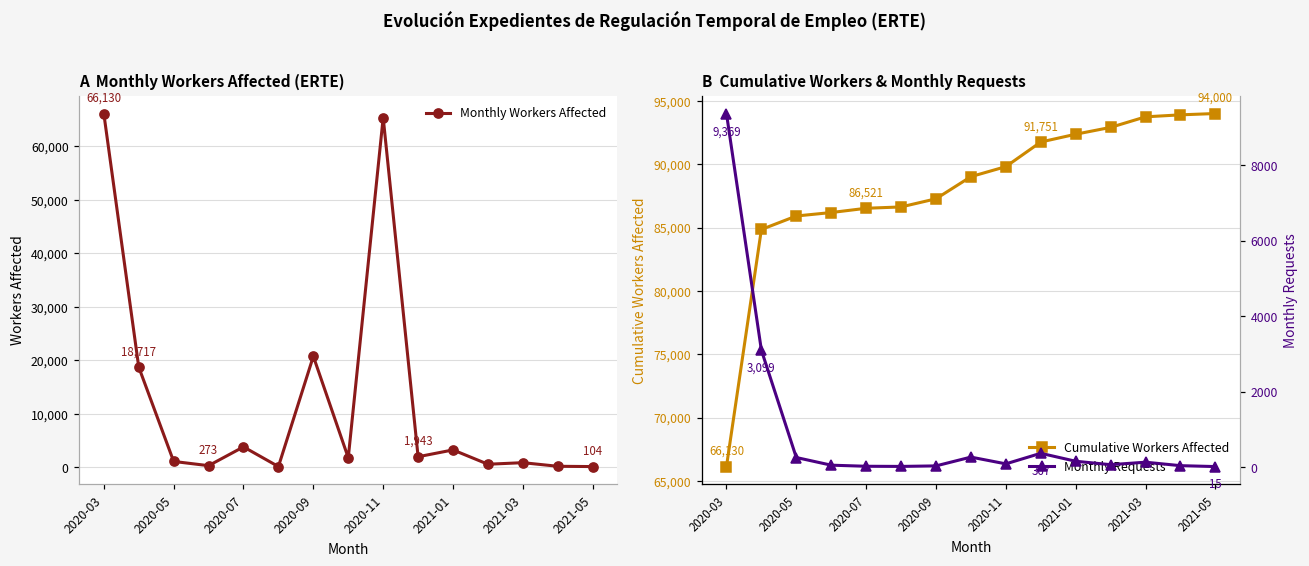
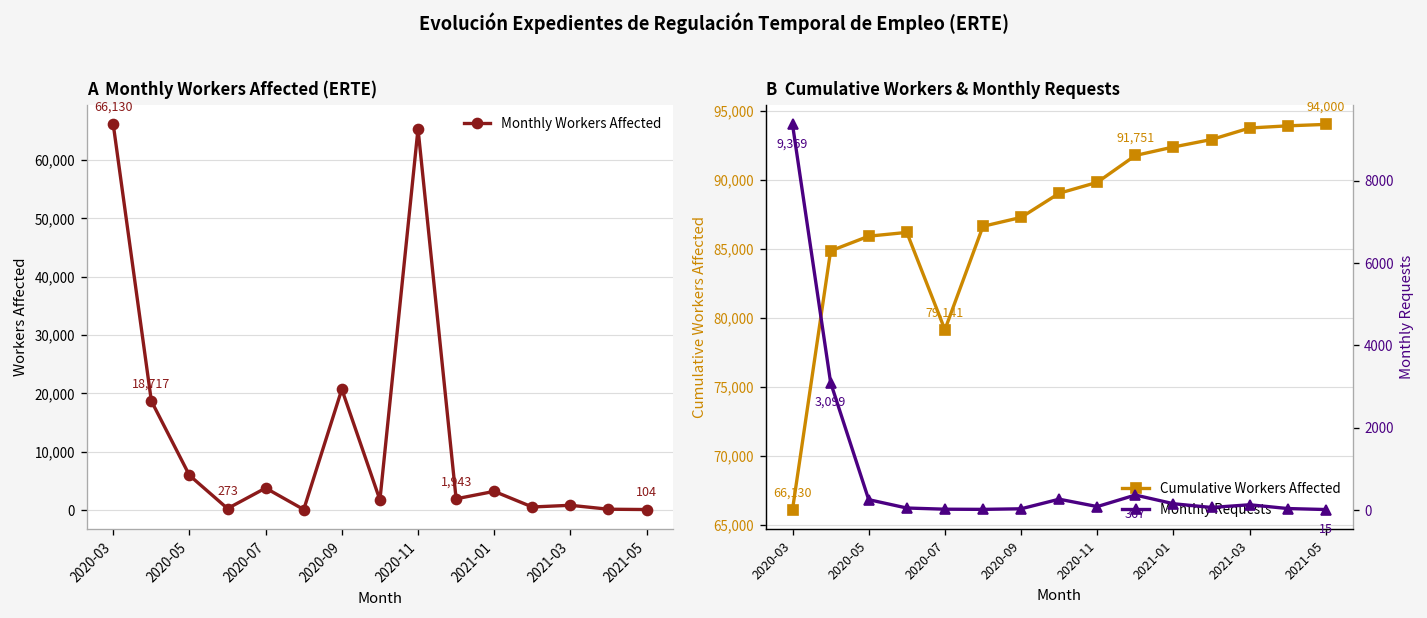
  {
    "A Monthly Workers Affected (ERTE)": {
-     "2020-05": "1,000",
+     "2020-05": "6,000",
      "2020-07": "4,000",
      "2020-09": "21,000",
      "2020-11": "65,000",
      "2021-01": "3,000",
      "2021-03": "1,000"
    },
    "B Cumulative Workers & Monthly Requests": {
      "Cumulative Workers Affected": {
        "2020-03": "66,130",
-       "2020-07": "86,521",
+       "2020-07": "79,141",
        "2021-05": "94,000"
      },
      "Monthly Requests": {
        "2020-03": "9,369",
        "2021-05": "15"
      }
    }
  }
